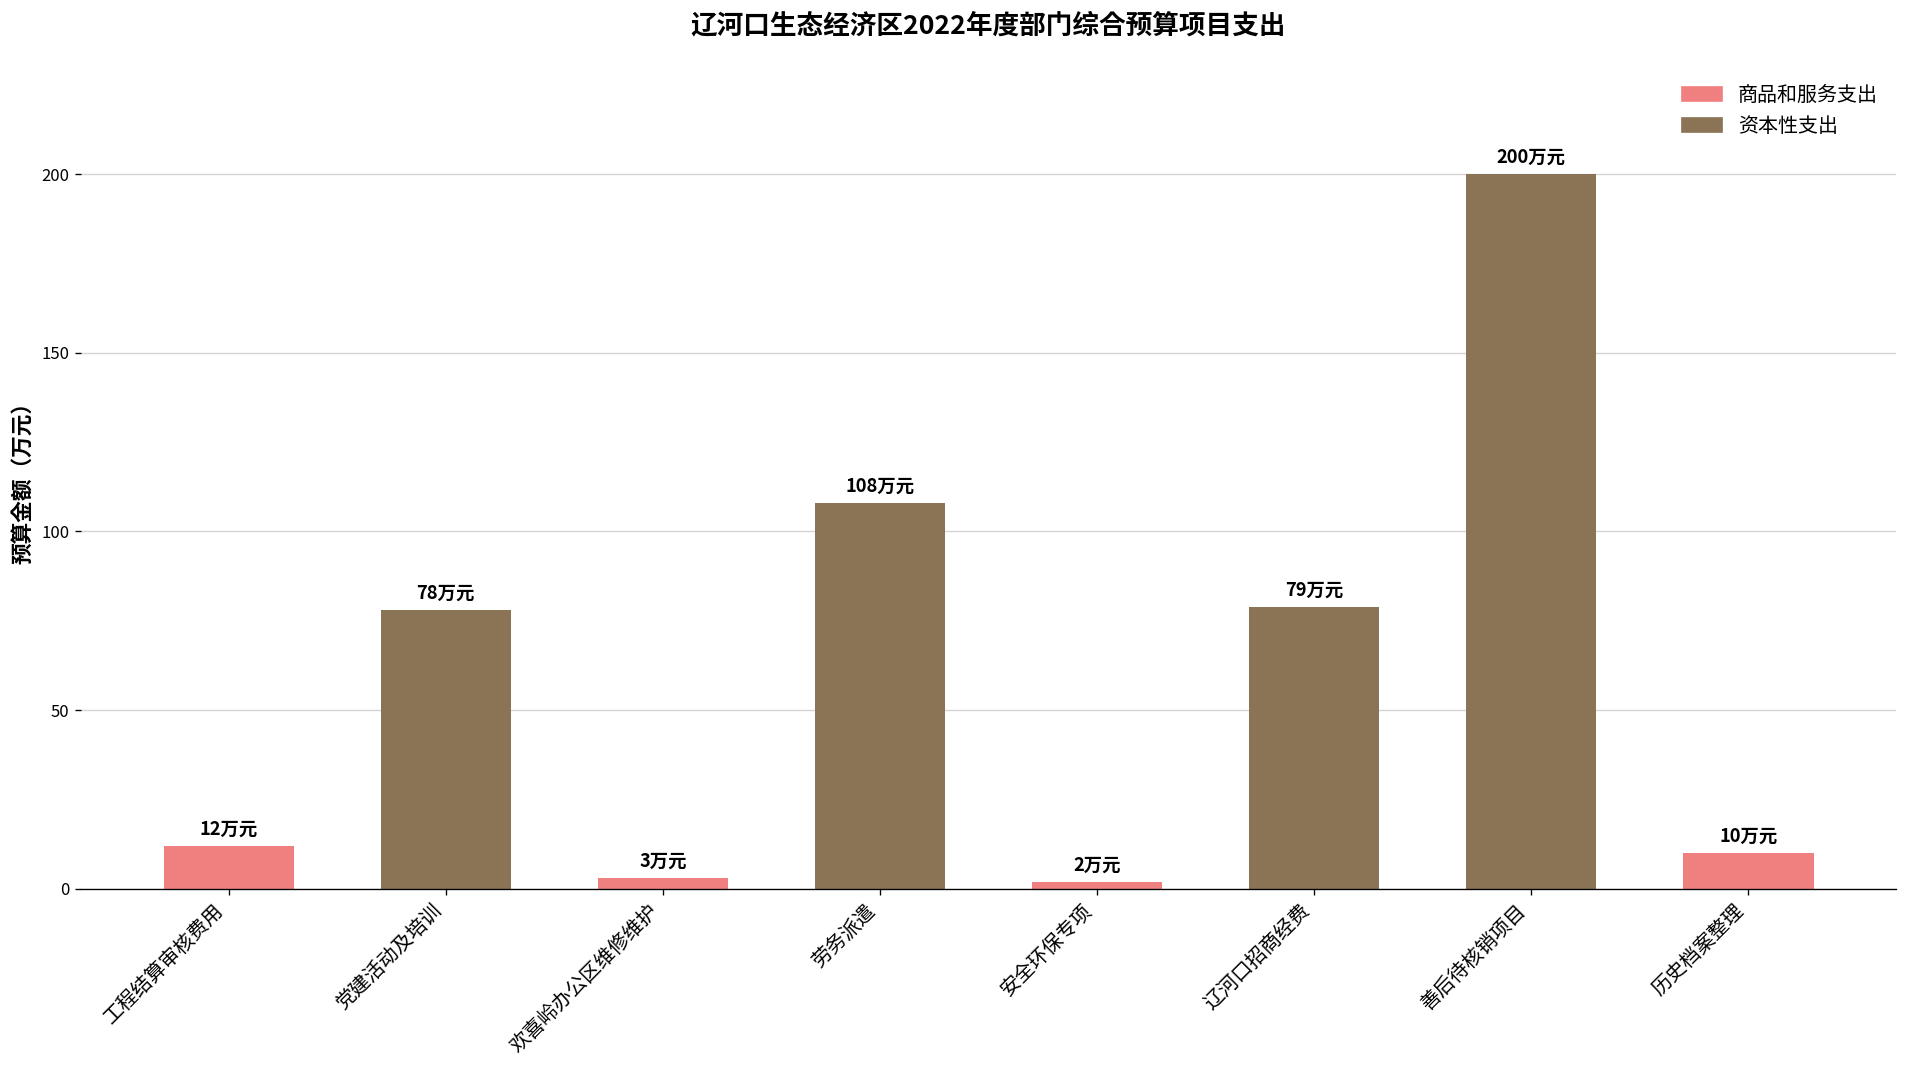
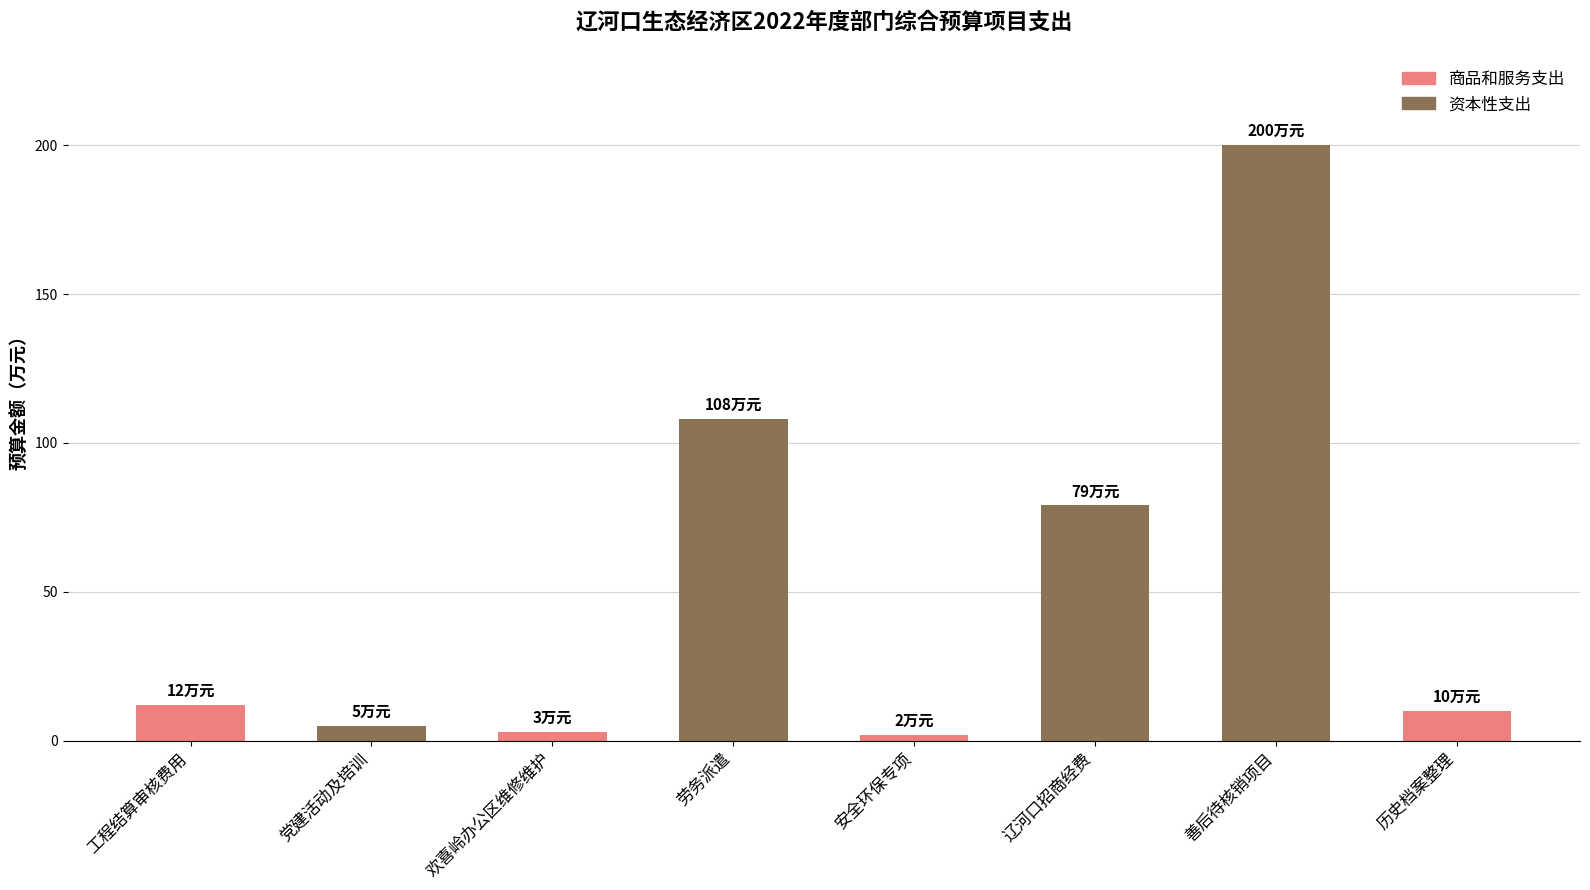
  {
    "工程结算审核费用": 12,
-   "党建活动及培训": 78,
+   "党建活动及培训": 5,
    "欢喜岭办公区维修维护": 3,
    "劳务派遣": 108,
    "安全环保专项": 2,
    "辽河口招商经费": 79,
    "善后待核销项目": 200,
    "历史档案整理": 10
  }
